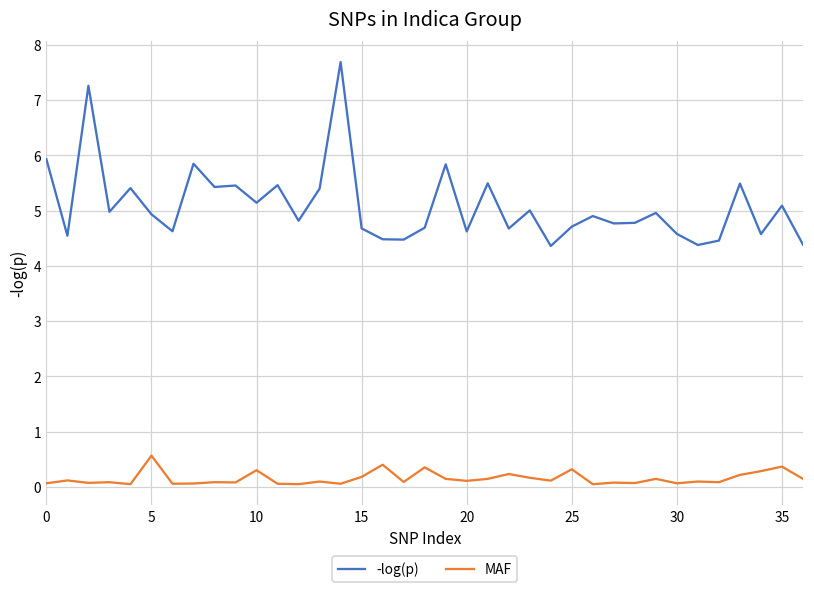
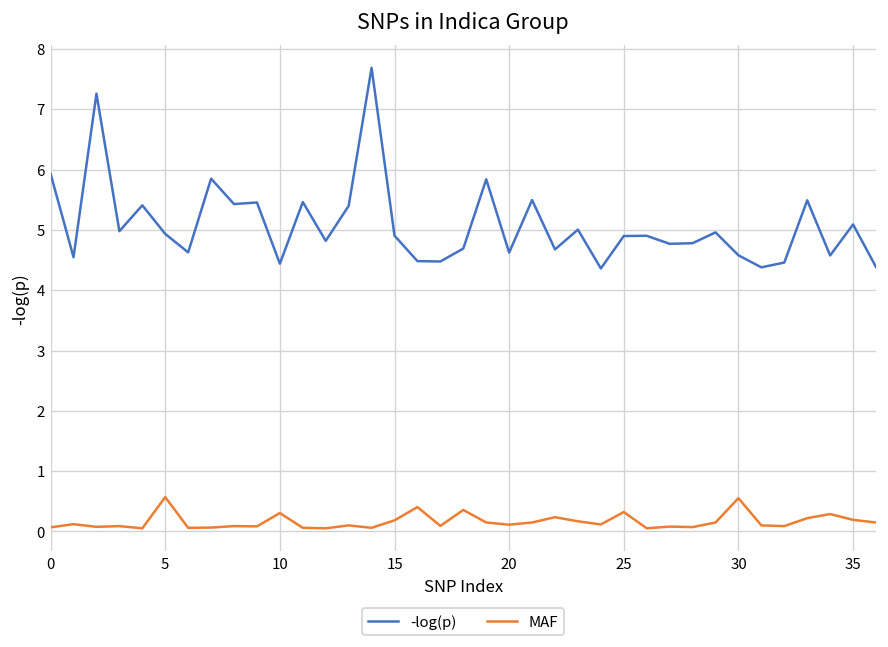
  {
    "-log(p)": {
      "0": 5.9,
      "5": 4.9,
-     "10": 5.1,
-     "15": 4.7,
+     "10": 4.4,
+     "15": 4.9,
      "20": 4.6,
-     "25": 4.7,
+     "25": 4.9,
      "30": 4.6,
      "35": 5.1
    },
    "MAF": {
      "0": 0.1,
      "5": 0.6,
      "10": 0.3,
      "15": 0.2,
      "20": 0.1,
      "25": 0.3,
-     "30": 0.1,
-     "35": 0.4
+     "30": 0.6,
+     "35": 0.2
    }
  }
